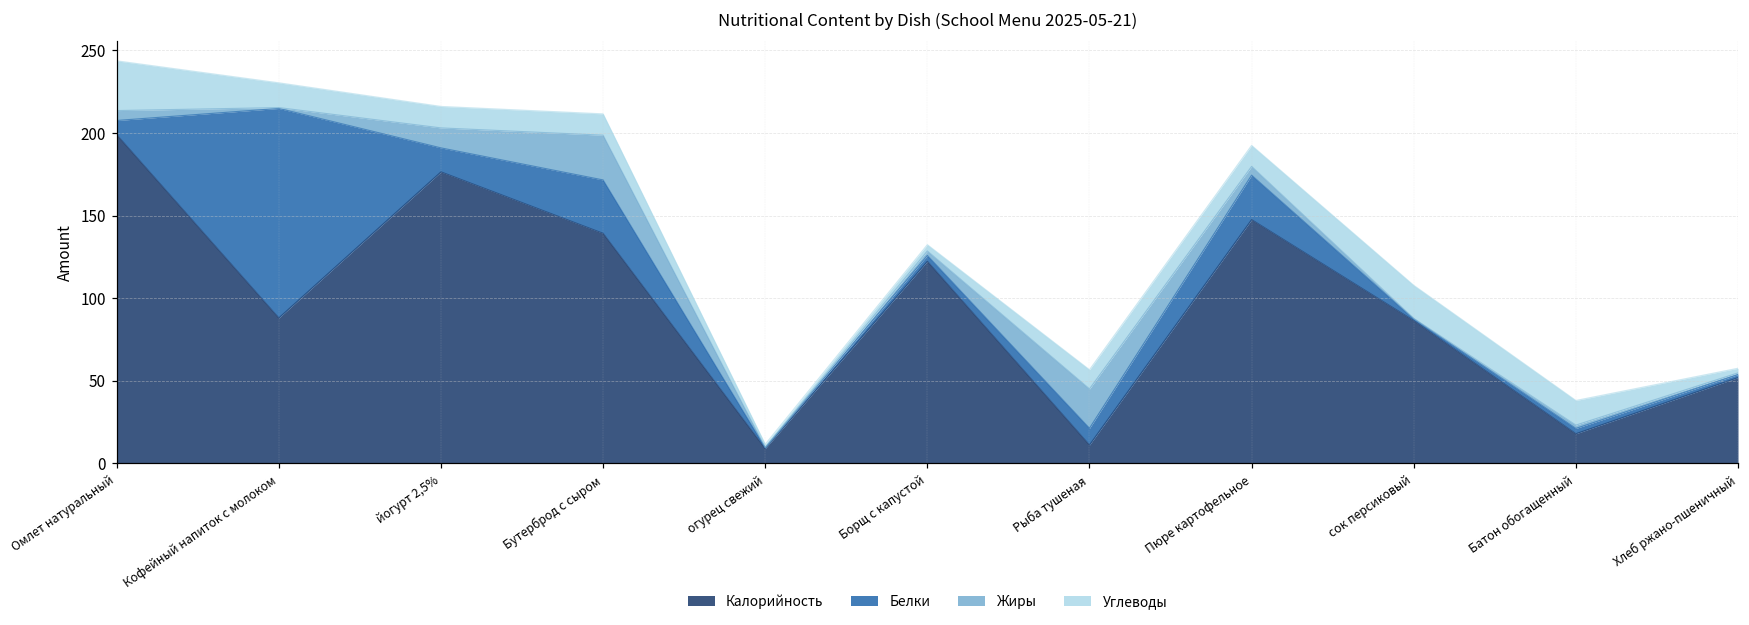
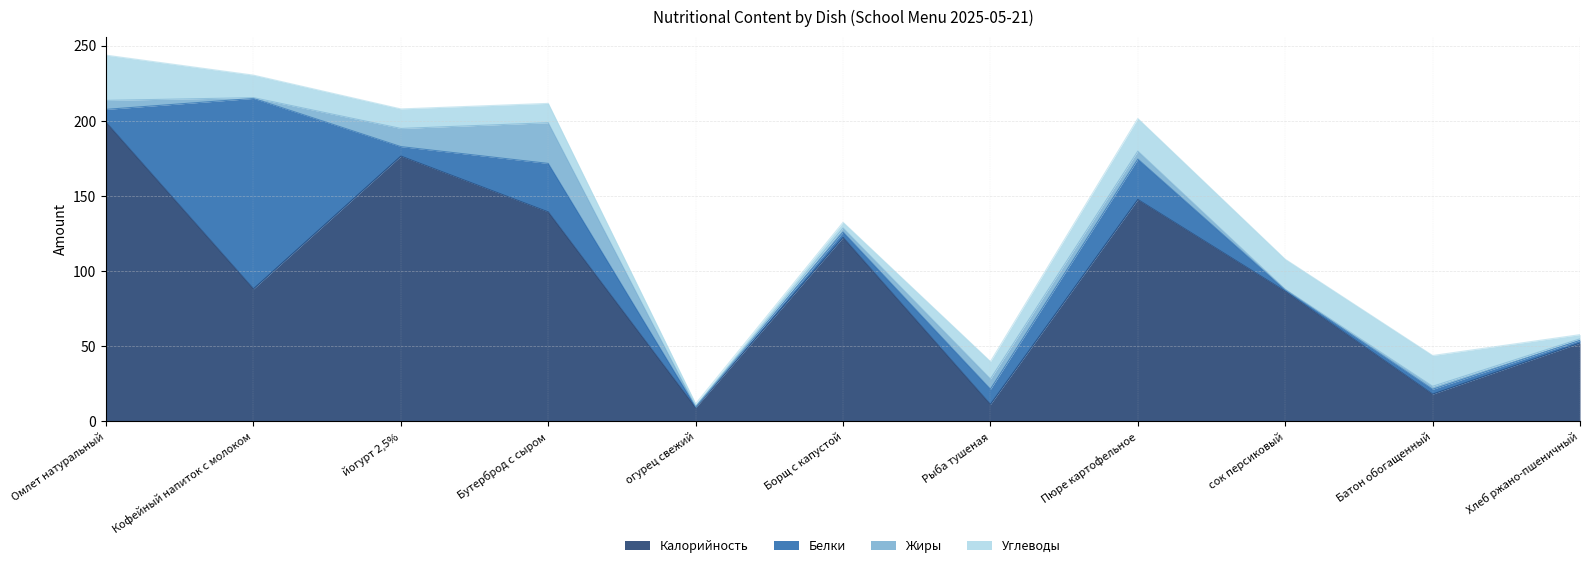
  {
    "Калорийность": {
      "Омлет натуральный": 199,
      "Кофейный напиток с молоком": 88,
      "йогурт 2,5%": 177,
      "Бутерброд с сыром": 139,
      "Борщ с капустой": 122,
      "Рыба тушеная": 11,
      "Пюре картофельное": 148,
      "Батон обогащенный": 18,
      "Хлеб ржано-пшеничный": 52
    },
    "Белки": {
      "Омлет натуральный": 9,
-     "йогурт 2,5%": 15,
+     "йогурт 2,5%": 6,
      "Бутерброд с сыром": 32,
      "Борщ с капустой": 4,
      "Рыба тушеная": 10,
      "Пюре картофельное": 27,
      "Батон обогащенный": 3
    },
    "Жиры": {
      "Омлет натуральный": 6,
      "йогурт 2,5%": 12,
      "Бутерброд с сыром": 27,
      "Борщ с капустой": 3,
-     "Рыба тушеная": 24,
+     "Рыба тушеная": 7,
      "Пюре картофельное": 5,
      "Батон обогащенный": 2
    },
    "Углеводы": {
      "Омлет натуральный": 30,
      "Кофейный напиток с молоком": 15,
      "йогурт 2,5%": 13,
      "Бутерброд с сыром": 13,
      "огурец свежий": 2,
      "Борщ с капустой": 4,
      "Рыба тушеная": 12,
-     "Пюре картофельное": 13,
+     "Пюре картофельное": 22,
      "сок персиковый": 20,
-     "Батон обогащенный": 15,
+     "Батон обогащенный": 21,
      "Хлеб ржано-пшеничный": 3
    }
  }
